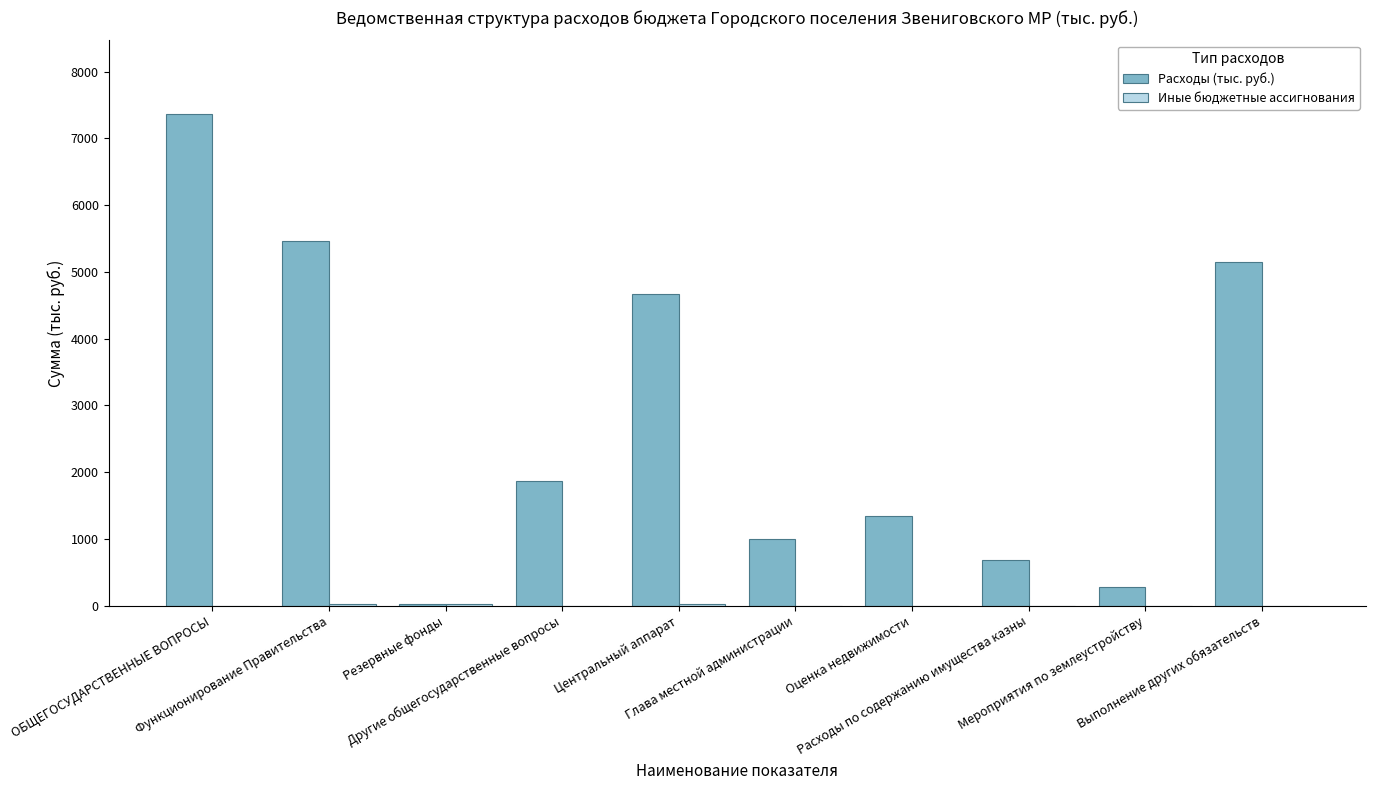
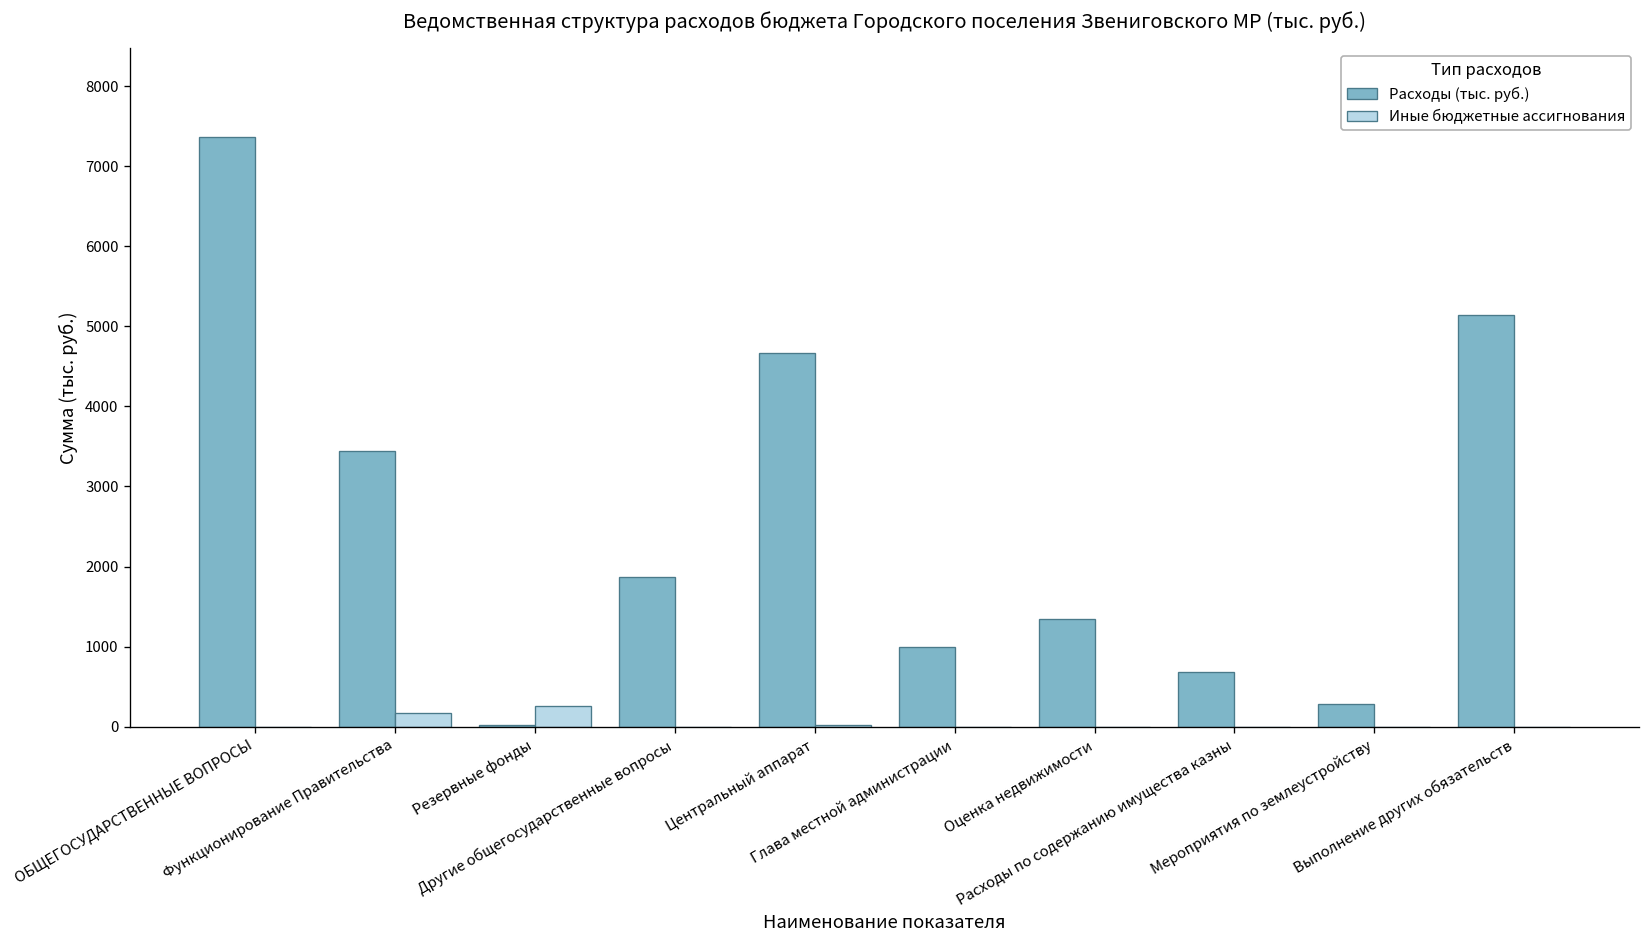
  {
    "Расходы (тыс. руб.)": {
      "ОБЩЕГОСУДАРСТВЕННЫЕ ВОПРОСЫ": 7400,
-     "Функционирование Правительства": 5500,
+     "Функционирование Правительства": 3400,
      "Другие общегосударственные вопросы": 1900,
      "Центральный аппарат": 4700,
      "Глава местной администрации": 1000,
      "Оценка недвижимости": 1300,
      "Расходы по содержанию имущества казны": 700,
      "Мероприятия по землеустройству": 300,
      "Выполнение других обязательств": 5100
    },
    "Иные бюджетные ассигнования": {
      "ОБЩЕГОСУДАРСТВЕННЫЕ ВОПРОСЫ": 0,
-     "Функционирование Правительства": 0,
-     "Резервные фонды": 0,
+     "Функционирование Правительства": 200,
+     "Резервные фонды": 300,
      "Другие общегосударственные вопросы": 0,
      "Глава местной администрации": 0,
      "Оценка недвижимости": 0,
      "Расходы по содержанию имущества казны": 0,
      "Мероприятия по землеустройству": 0,
      "Выполнение других обязательств": 0
    }
  }
